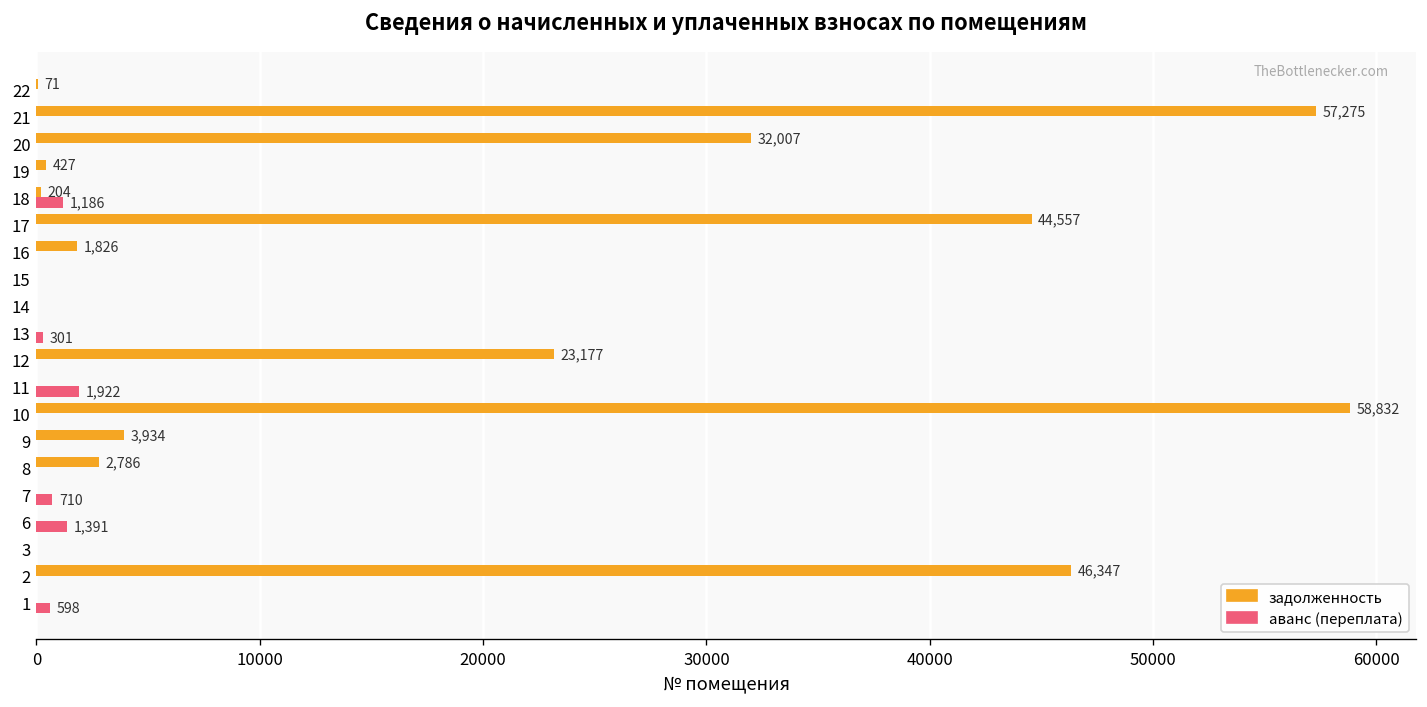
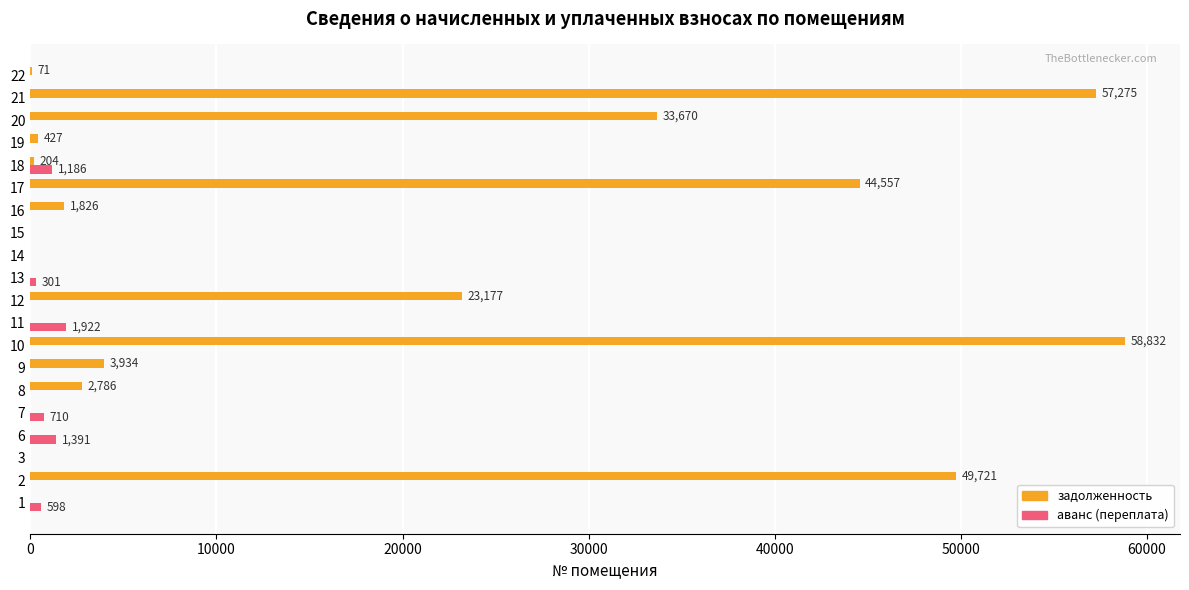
  {
    "задолженность": {
      "22": "71",
      "21": "57,275",
-     "20": "32,007",
+     "20": "33,670",
      "19": "427",
      "18": "204",
      "17": "44,557",
      "16": "1,826",
      "12": "23,177",
      "10": "58,832",
      "9": "3,934",
      "8": "2,786",
-     "2": "46,347"
+     "2": "49,721"
    },
    "аванс (переплата)": {
      "18": "1,186",
      "13": "301",
      "11": "1,922",
      "7": "710",
      "6": "1,391",
      "1": "598"
    }
  }
